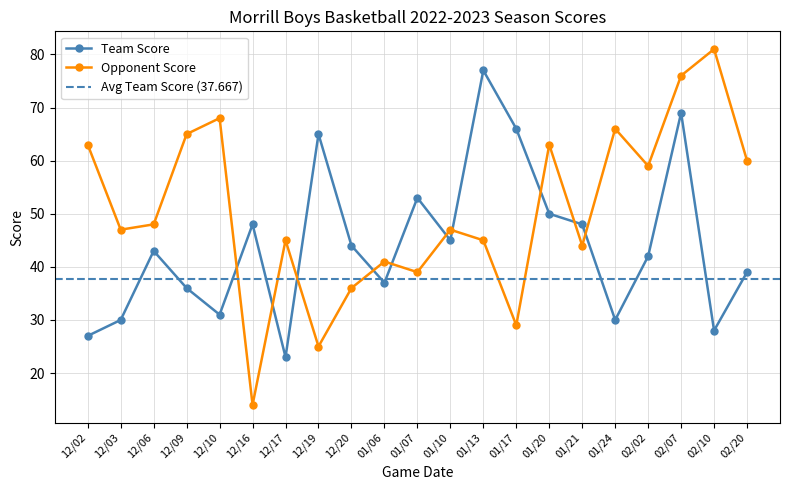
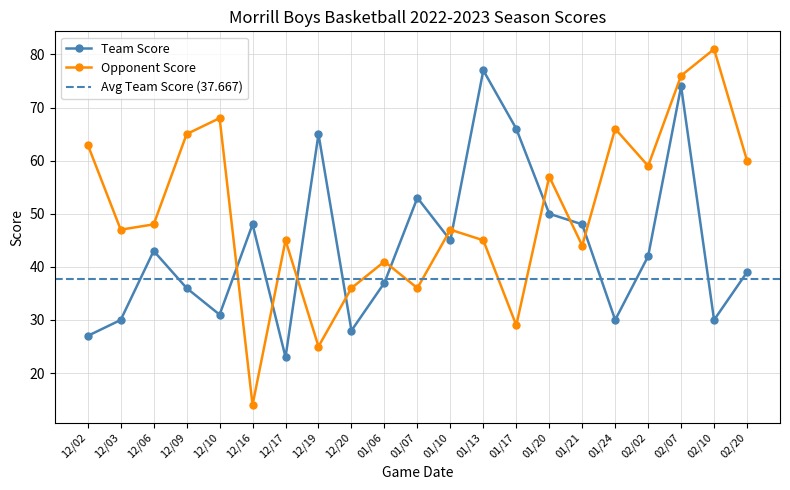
  {
    "Team Score": {
      "12/02": 27,
      "12/03": 30,
      "12/06": 43,
      "12/09": 36,
      "12/10": 31,
      "12/16": 48,
      "12/17": 23,
      "12/19": 65,
-     "12/20": 44,
+     "12/20": 28,
      "01/06": 37,
      "01/07": 53,
      "01/10": 45,
      "01/13": 77,
      "01/17": 66,
      "01/20": 50,
      "01/21": 48,
      "01/24": 30,
      "02/02": 42,
-     "02/07": 69,
-     "02/10": 28,
+     "02/07": 74,
+     "02/10": 30,
      "02/20": 39
    },
    "Opponent Score": {
      "12/02": 63,
      "12/03": 47,
      "12/06": 48,
      "12/09": 65,
      "12/10": 68,
      "12/16": 14,
      "12/17": 45,
      "12/19": 25,
      "12/20": 36,
      "01/06": 41,
-     "01/07": 39,
+     "01/07": 36,
      "01/10": 47,
      "01/13": 45,
      "01/17": 29,
-     "01/20": 63,
+     "01/20": 57,
      "01/21": 44,
      "01/24": 66,
      "02/02": 59,
      "02/07": 76,
      "02/10": 81,
      "02/20": 60
    }
  }
